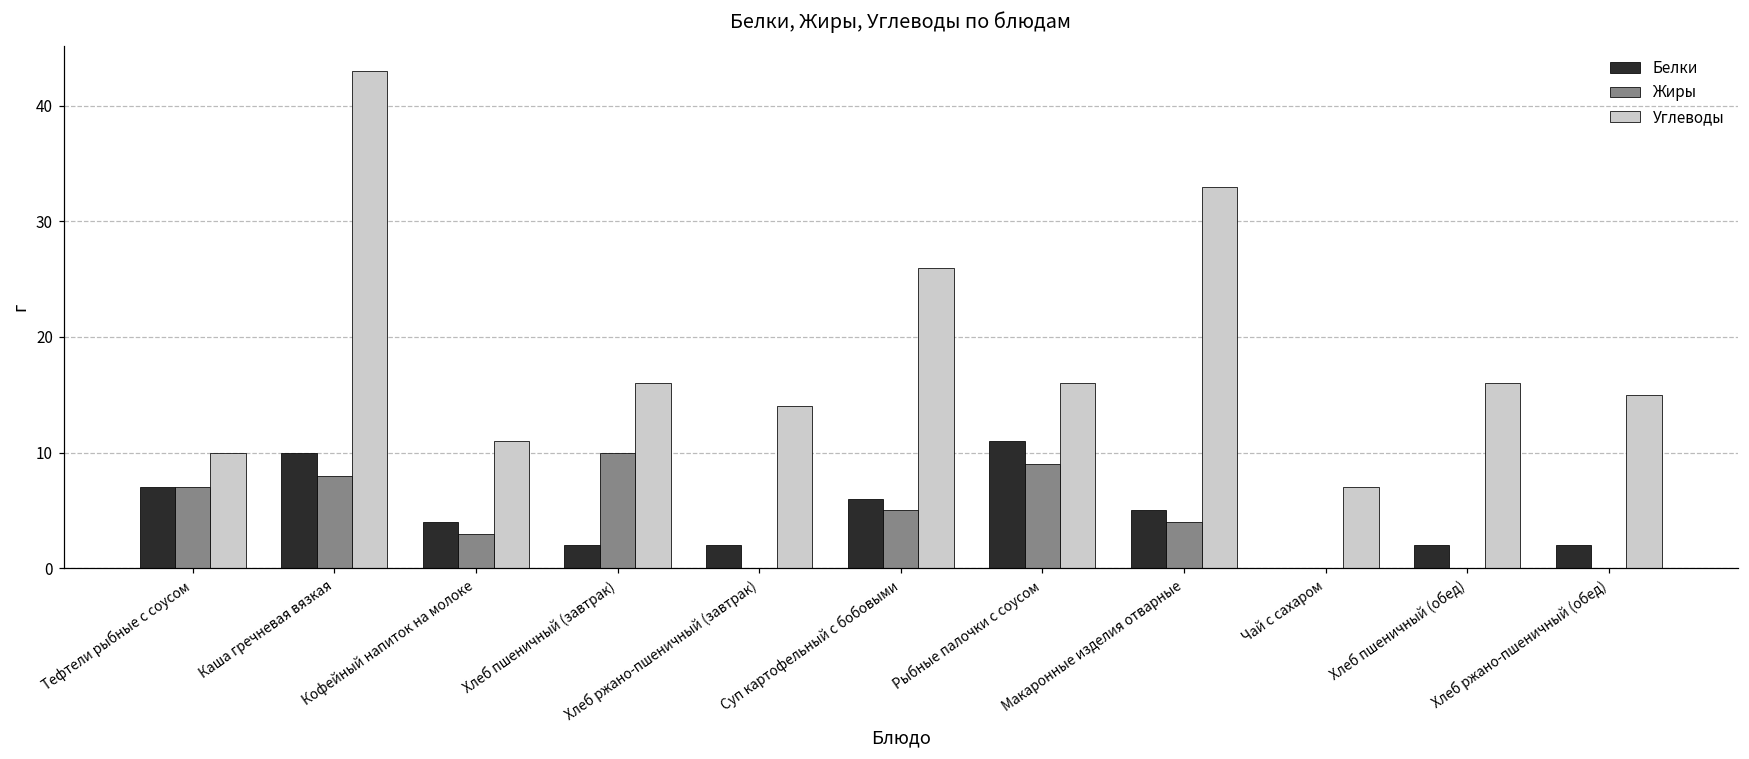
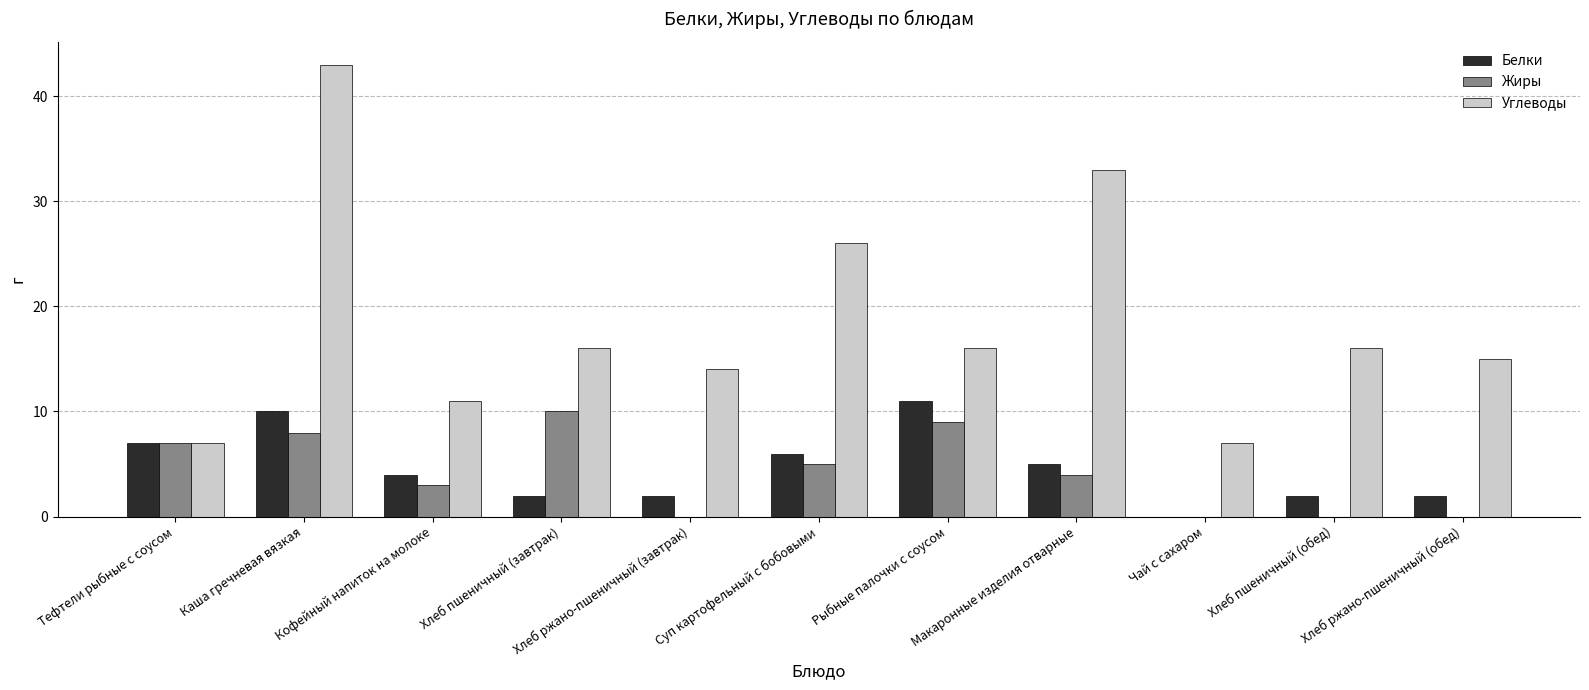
  {
    "Белки": {
      "Тефтели рыбные с соусом": 7,
      "Каша гречневая вязкая": 10,
      "Кофейный напиток на молоке": 4,
      "Хлеб пшеничный (завтрак)": 2,
      "Хлеб ржано-пшеничный (завтрак)": 2,
      "Суп картофельный с бобовыми": 6,
      "Рыбные палочки с соусом": 11,
      "Макаронные изделия отварные": 5,
      "Чай с сахаром": 0,
      "Хлеб пшеничный (обед)": 2,
      "Хлеб ржано-пшеничный (обед)": 2
    },
    "Жиры": {
      "Тефтели рыбные с соусом": 7,
      "Каша гречневая вязкая": 8,
      "Кофейный напиток на молоке": 3,
      "Хлеб пшеничный (завтрак)": 10,
      "Хлеб ржано-пшеничный (завтрак)": 0,
      "Суп картофельный с бобовыми": 5,
      "Рыбные палочки с соусом": 9,
      "Макаронные изделия отварные": 4,
      "Чай с сахаром": 0,
      "Хлеб пшеничный (обед)": 0,
      "Хлеб ржано-пшеничный (обед)": 0
    },
    "Углеводы": {
-     "Тефтели рыбные с соусом": 10,
+     "Тефтели рыбные с соусом": 7,
      "Каша гречневая вязкая": 43,
      "Кофейный напиток на молоке": 11,
      "Хлеб пшеничный (завтрак)": 16,
      "Хлеб ржано-пшеничный (завтрак)": 14,
      "Суп картофельный с бобовыми": 26,
      "Рыбные палочки с соусом": 16,
      "Макаронные изделия отварные": 33,
      "Чай с сахаром": 7,
      "Хлеб пшеничный (обед)": 16,
      "Хлеб ржано-пшеничный (обед)": 15
    }
  }
